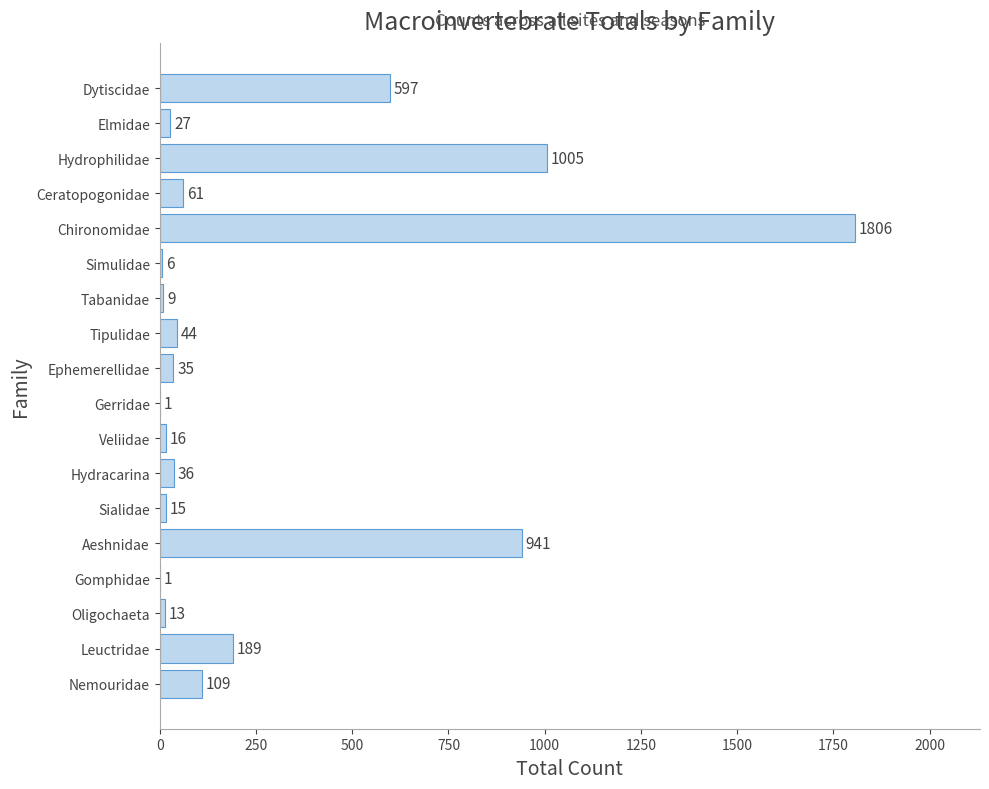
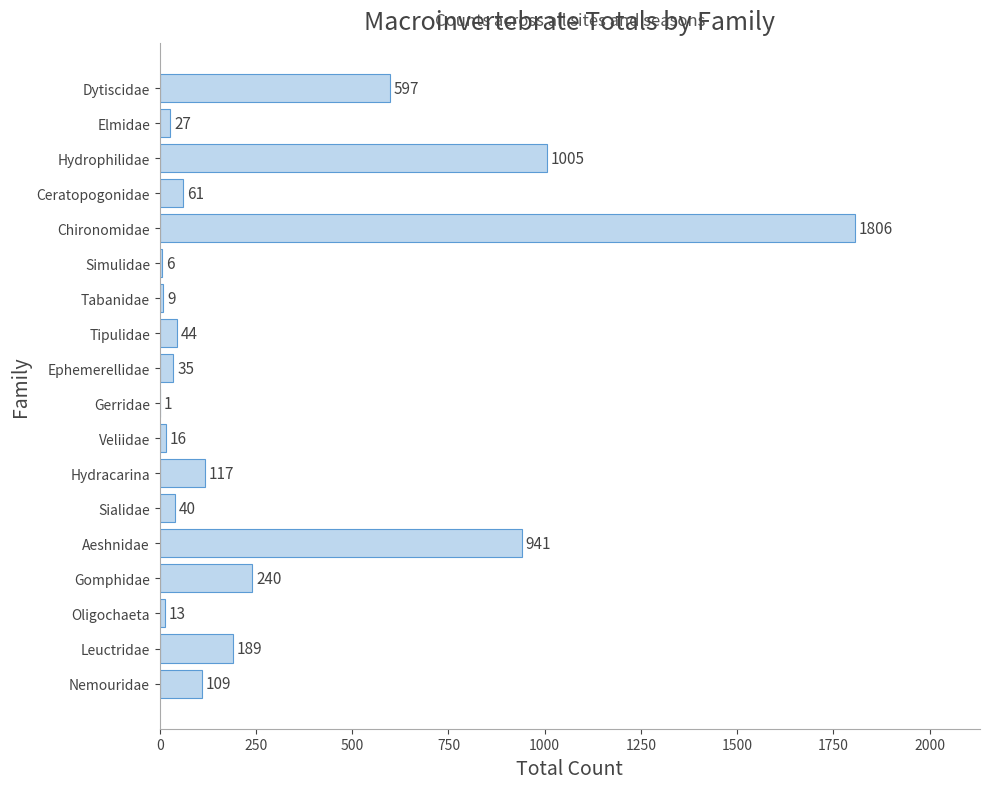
  {
    "Dytiscidae": 597,
    "Elmidae": 27,
    "Hydrophilidae": 1005,
    "Ceratopogonidae": 61,
    "Chironomidae": 1806,
    "Simulidae": 6,
    "Tabanidae": 9,
    "Tipulidae": 44,
    "Ephemerellidae": 35,
    "Gerridae": 1,
    "Veliidae": 16,
-   "Hydracarina": 36,
-   "Sialidae": 15,
+   "Hydracarina": 117,
+   "Sialidae": 40,
    "Aeshnidae": 941,
-   "Gomphidae": 1,
+   "Gomphidae": 240,
    "Oligochaeta": 13,
    "Leuctridae": 189,
    "Nemouridae": 109
  }
